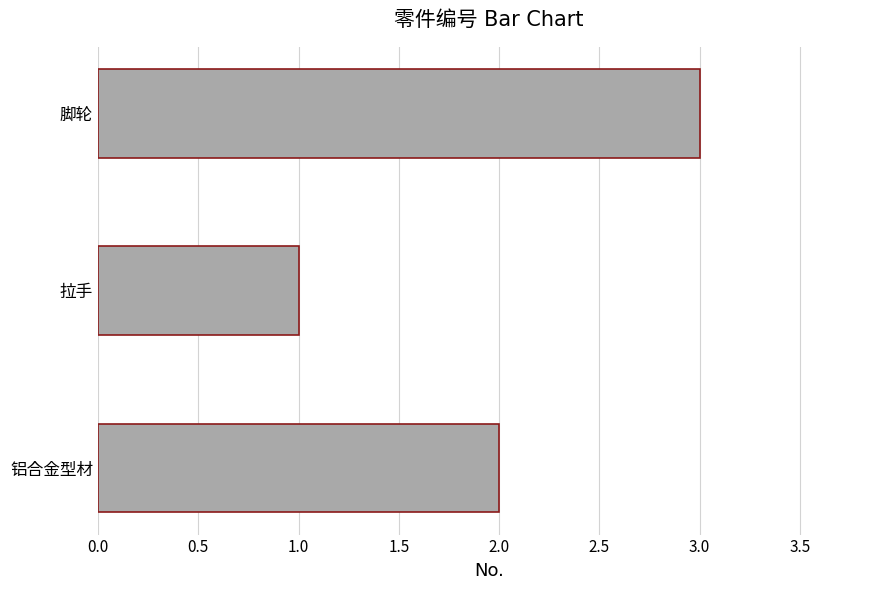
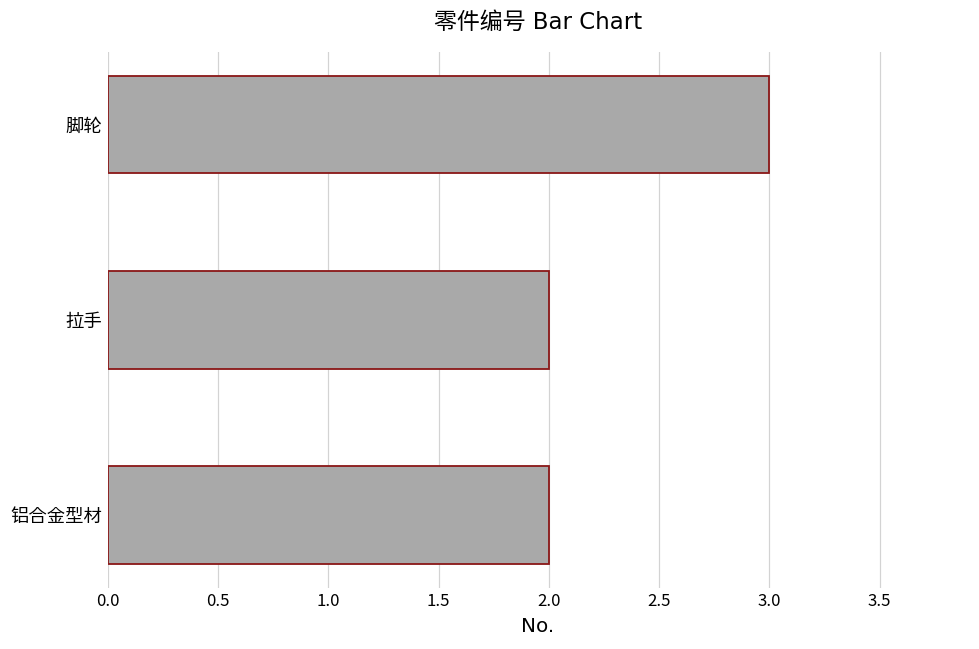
  {
    "脚轮": 3,
-   "拉手": 1,
+   "拉手": 2,
    "铝合金型材": 2
  }
